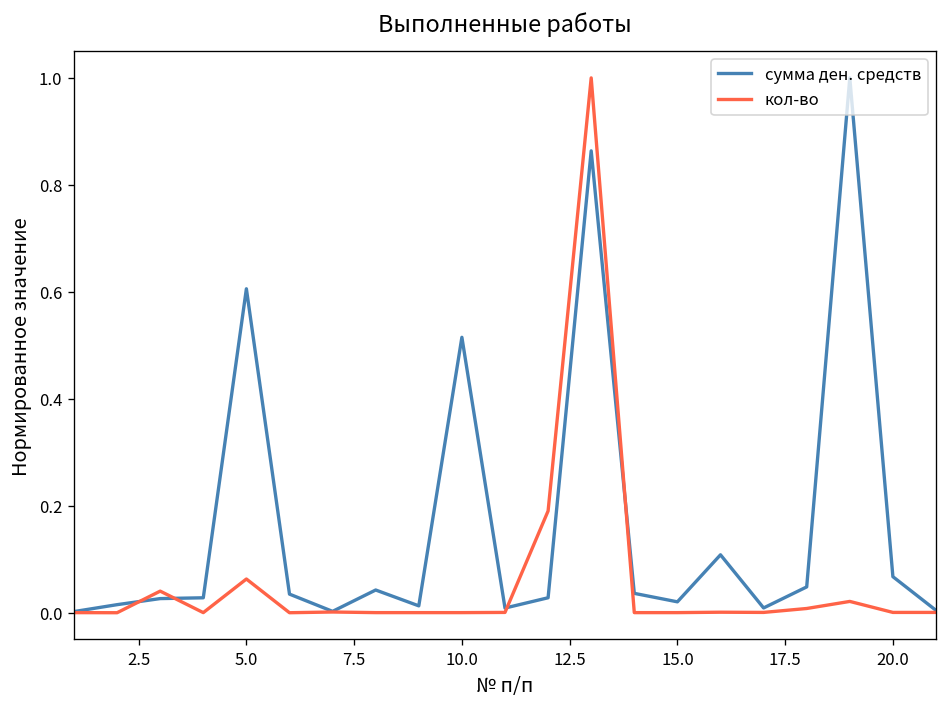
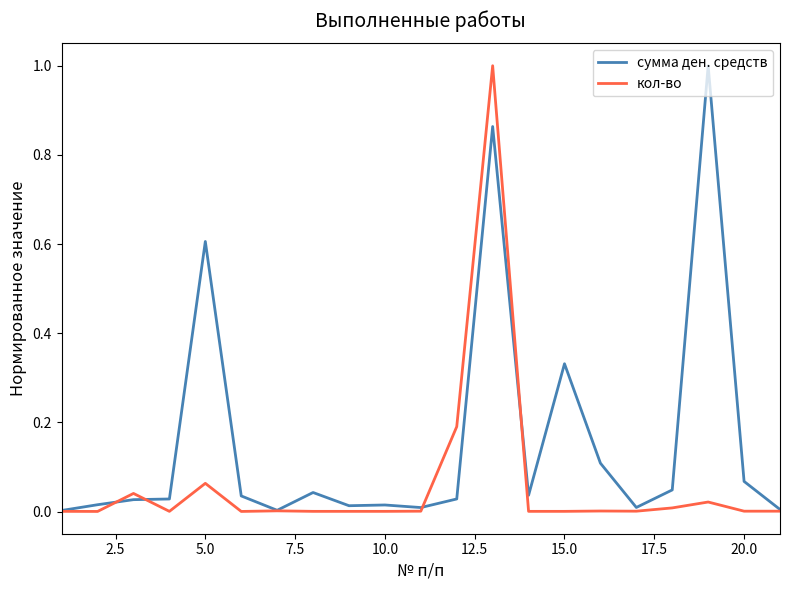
  {
    "сумма ден. средств": {
      "5.0": 0.61,
-     "10.0": 0.52,
-     "15.0": 0.02,
+     "10.0": 0.01,
+     "15.0": 0.33,
      "20.0": 0.07
    },
    "кол-во": {
      "5.0": 0.06,
      "10.0": 0.00,
      "15.0": 0.00,
      "20.0": 0.00
    }
  }
